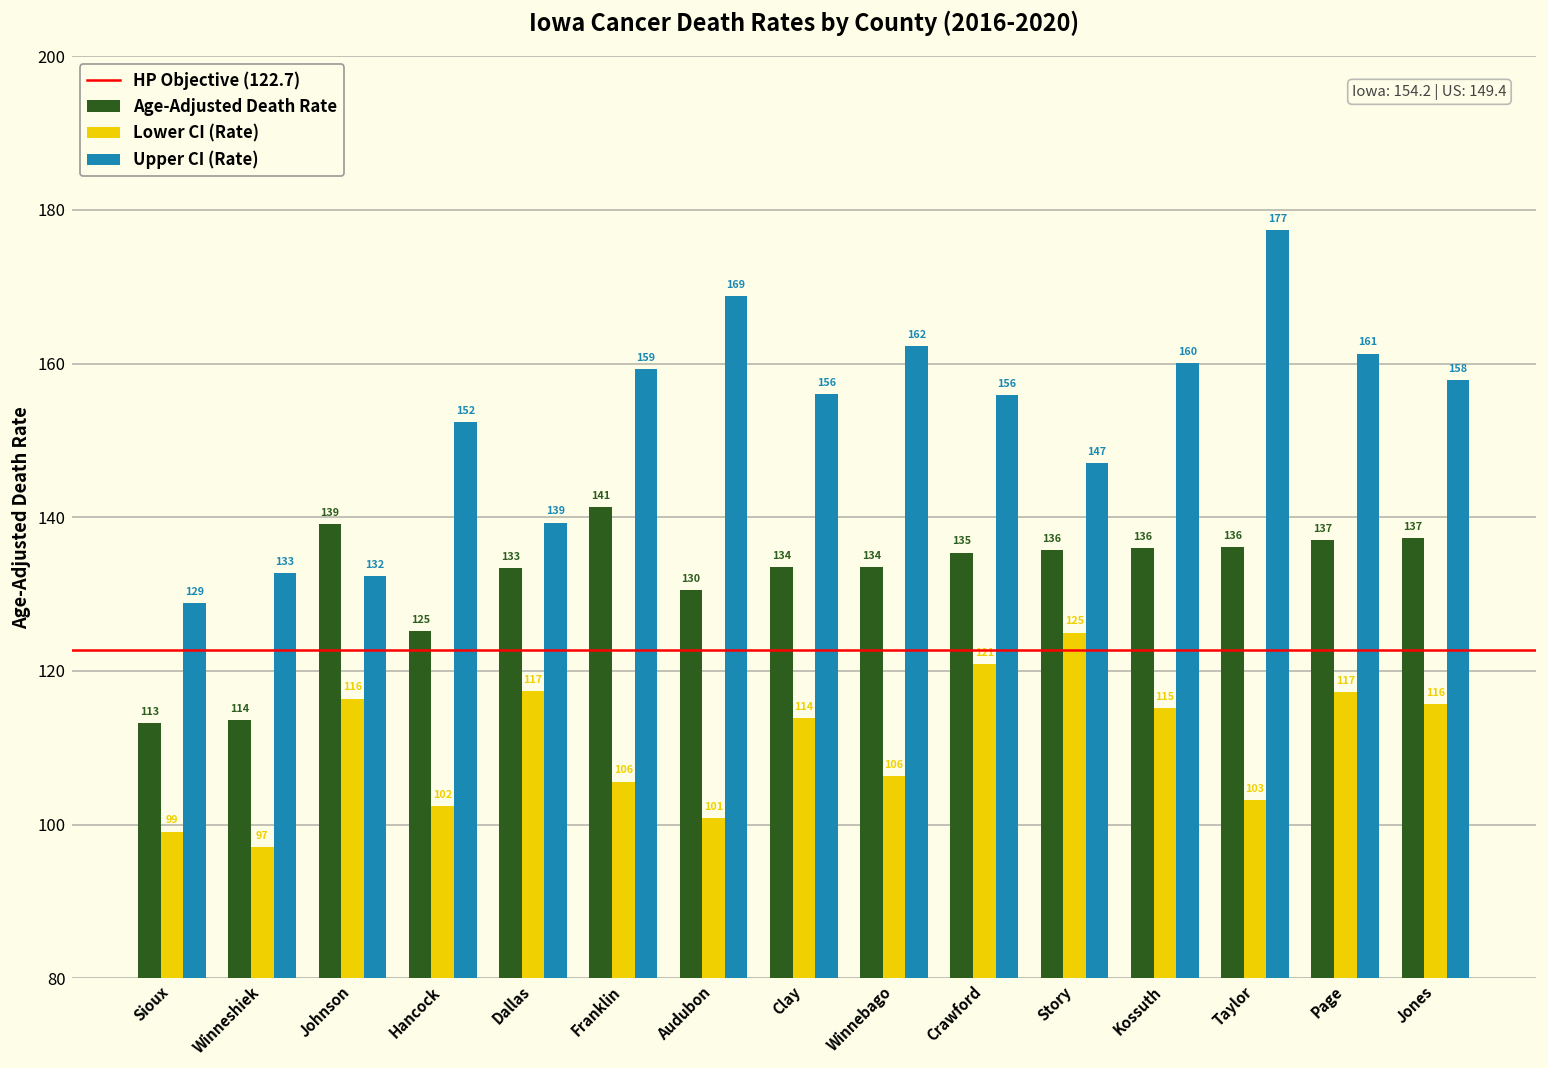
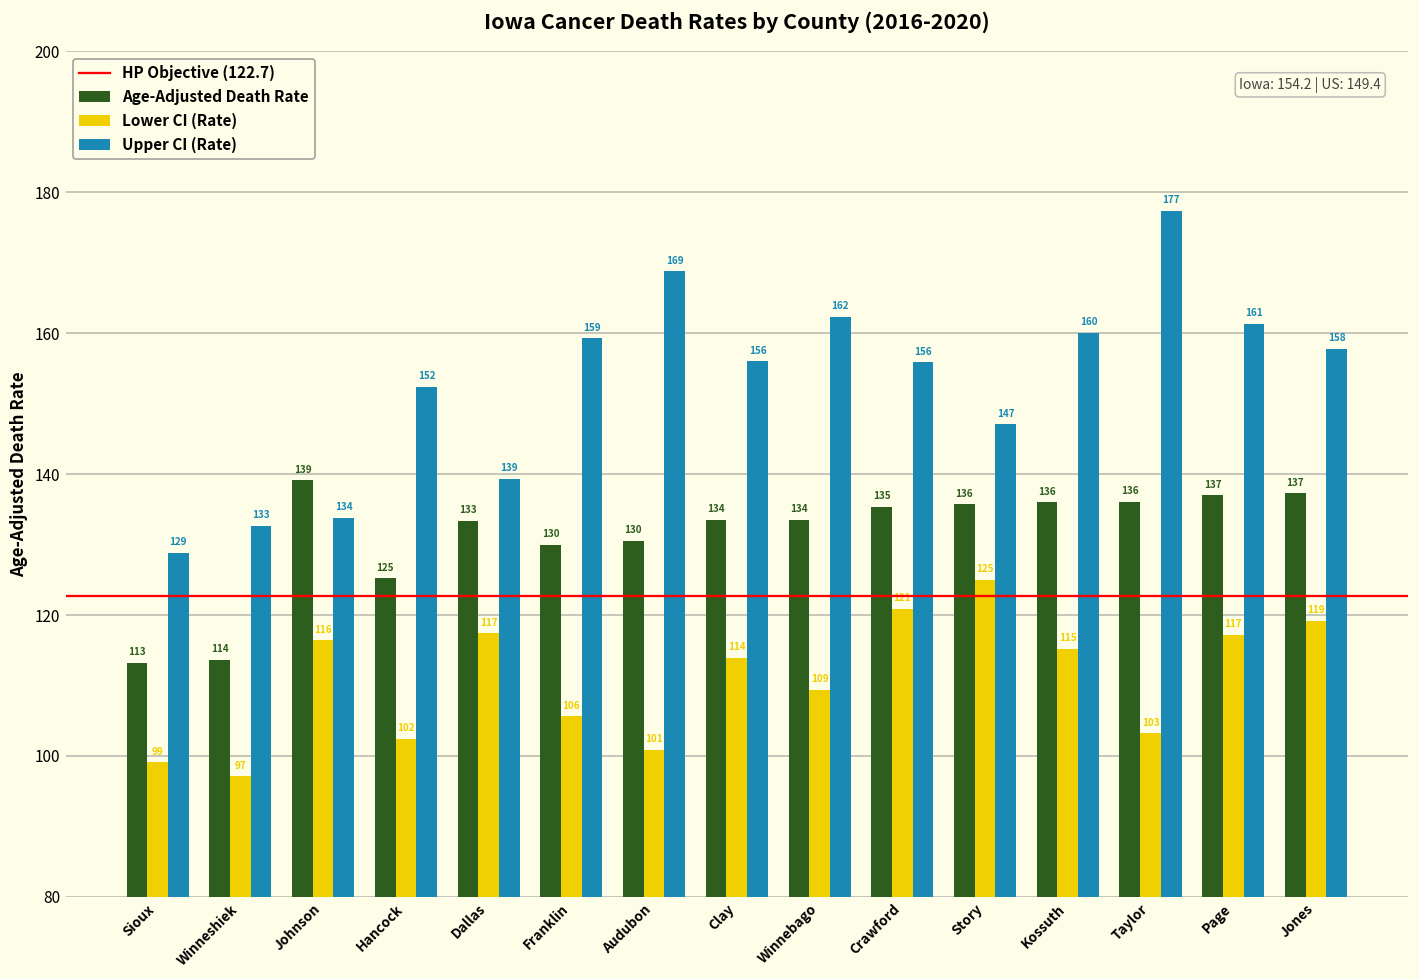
  {
    "Age-Adjusted Death Rate": {
      "Sioux": 113,
      "Winneshiek": 114,
      "Johnson": 139,
      "Hancock": 125,
      "Dallas": 133,
-     "Franklin": 141,
+     "Franklin": 130,
      "Audubon": 130,
      "Clay": 134,
      "Winnebago": 134,
      "Crawford": 135,
      "Story": 136,
      "Kossuth": 136,
      "Taylor": 136,
      "Page": 137,
      "Jones": 137
    },
    "Lower CI (Rate)": {
      "Sioux": 99,
      "Winneshiek": 97,
      "Johnson": 116,
      "Hancock": 102,
      "Dallas": 117,
      "Franklin": 106,
      "Audubon": 101,
      "Clay": 114,
-     "Winnebago": 106,
+     "Winnebago": 109,
      "Crawford": 121,
      "Story": 125,
      "Kossuth": 115,
      "Taylor": 103,
      "Page": 117,
-     "Jones": 116
+     "Jones": 119
    },
    "Upper CI (Rate)": {
      "Sioux": 129,
      "Winneshiek": 133,
-     "Johnson": 132,
+     "Johnson": 134,
      "Hancock": 152,
      "Dallas": 139,
      "Franklin": 159,
      "Audubon": 169,
      "Clay": 156,
      "Winnebago": 162,
      "Crawford": 156,
      "Story": 147,
      "Kossuth": 160,
      "Taylor": 177,
      "Page": 161,
      "Jones": 158
    }
  }
